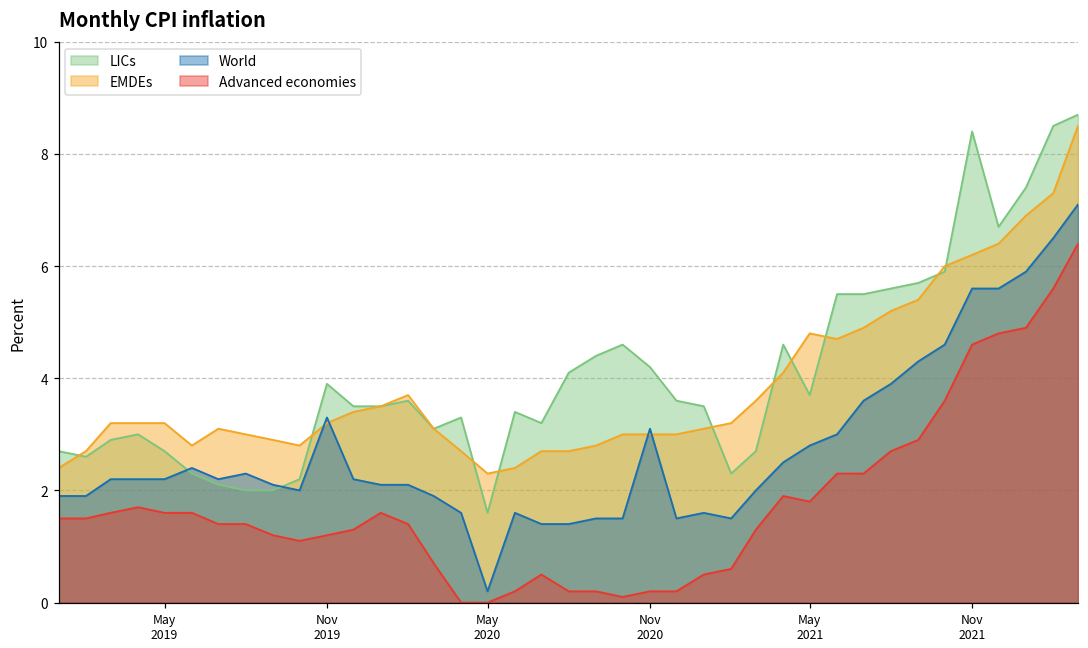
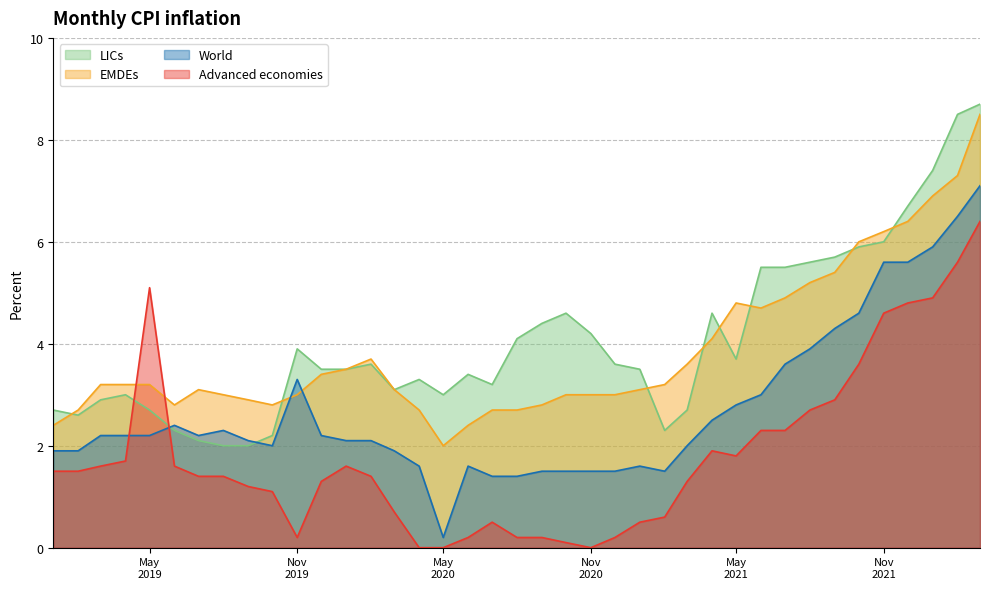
  {
    "LICs": {
      "May 2019": 2.7,
      "Nov 2019": 3.9,
-     "May 2020": 1.6,
+     "May 2020": 3.0,
      "Nov 2020": 4.2,
      "May 2021": 3.7,
-     "Nov 2021": 8.4
+     "Nov 2021": 6.0
    },
    "EMDEs": {
      "May 2019": 3.2,
-     "Nov 2019": 3.2,
-     "May 2020": 2.3,
+     "Nov 2019": 3.0,
+     "May 2020": 2.0,
      "Nov 2020": 3.0,
      "May 2021": 4.8,
      "Nov 2021": 6.2
    },
    "World": {
      "May 2019": 2.2,
      "Nov 2019": 3.3,
      "May 2020": 0.2,
-     "Nov 2020": 3.1,
+     "Nov 2020": 1.5,
      "May 2021": 2.8,
      "Nov 2021": 5.6
    },
    "Advanced economies": {
-     "May 2019": 1.6,
-     "Nov 2019": 1.2,
+     "May 2019": 5.1,
+     "Nov 2019": 0.2,
      "May 2020": 0.0,
-     "Nov 2020": 0.2,
+     "Nov 2020": 0.0,
      "May 2021": 1.8,
      "Nov 2021": 4.6
    }
  }
